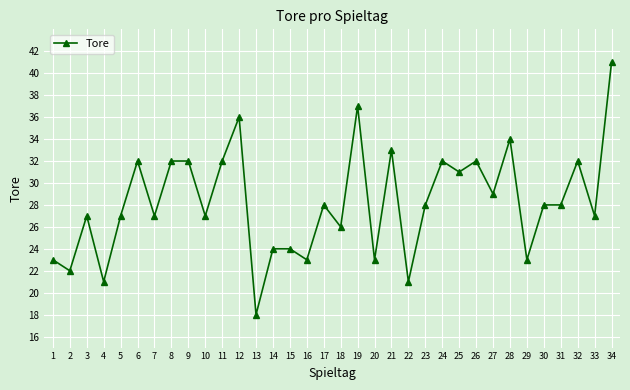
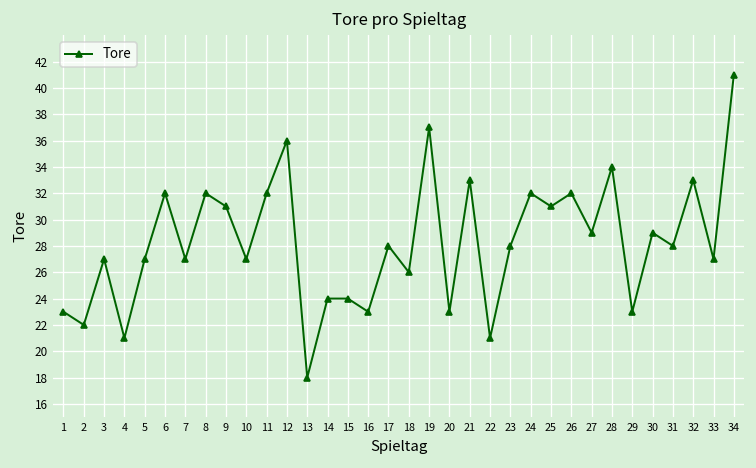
  {
    "1": 23,
    "2": 22,
    "3": 27,
    "4": 21,
    "5": 27,
    "6": 32,
    "7": 27,
    "8": 32,
-   "9": 32,
+   "9": 31,
    "10": 27,
    "11": 32,
    "12": 36,
    "13": 18,
    "14": 24,
    "15": 24,
    "16": 23,
    "17": 28,
    "18": 26,
    "19": 37,
    "20": 23,
    "21": 33,
    "22": 21,
    "23": 28,
    "24": 32,
    "25": 31,
    "26": 32,
    "27": 29,
    "28": 34,
    "29": 23,
-   "30": 28,
+   "30": 29,
    "31": 28,
-   "32": 32,
+   "32": 33,
    "33": 27,
    "34": 41
  }
